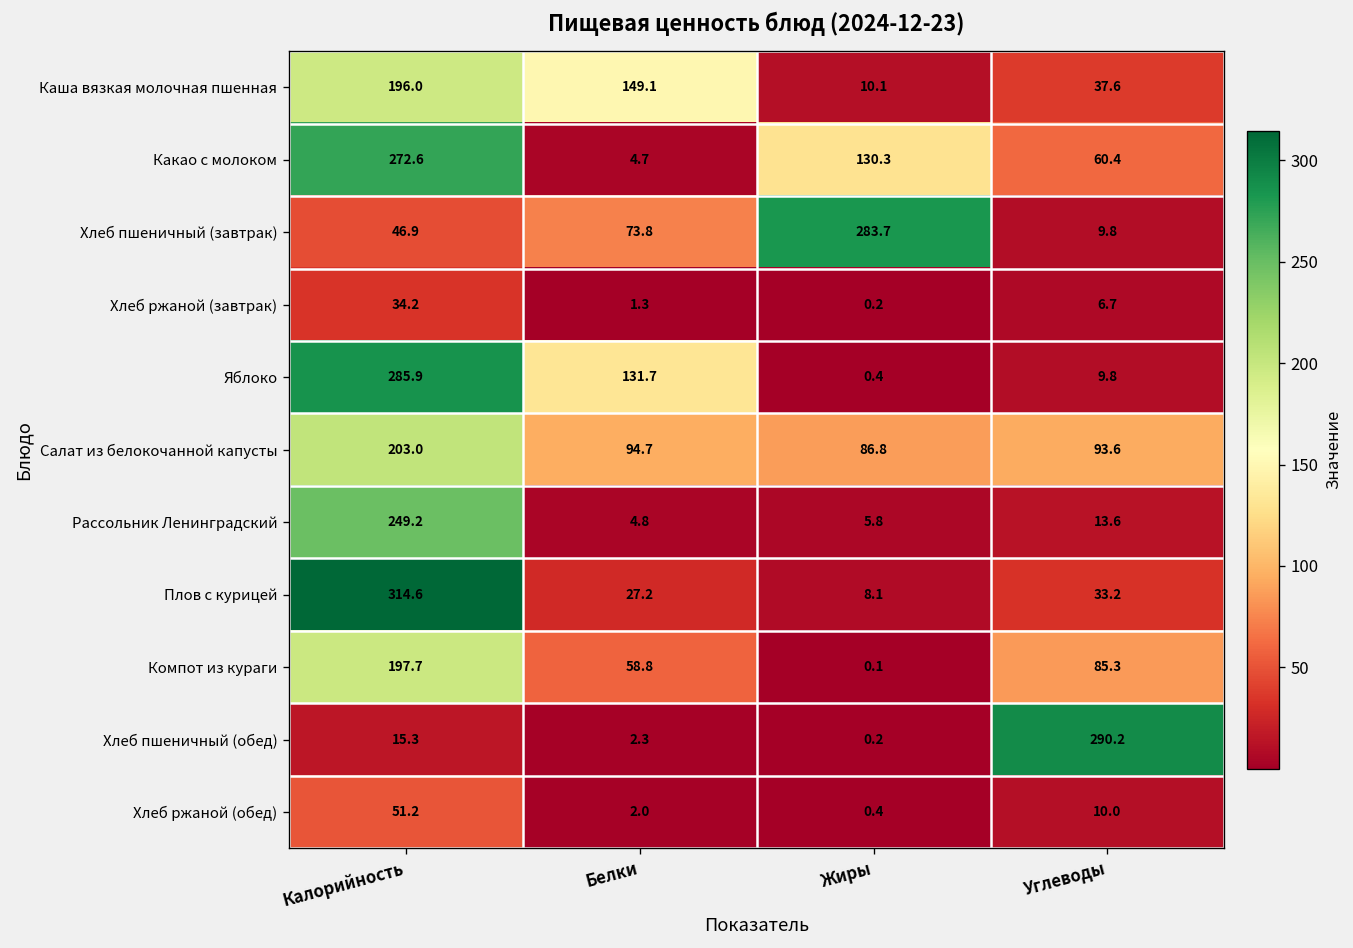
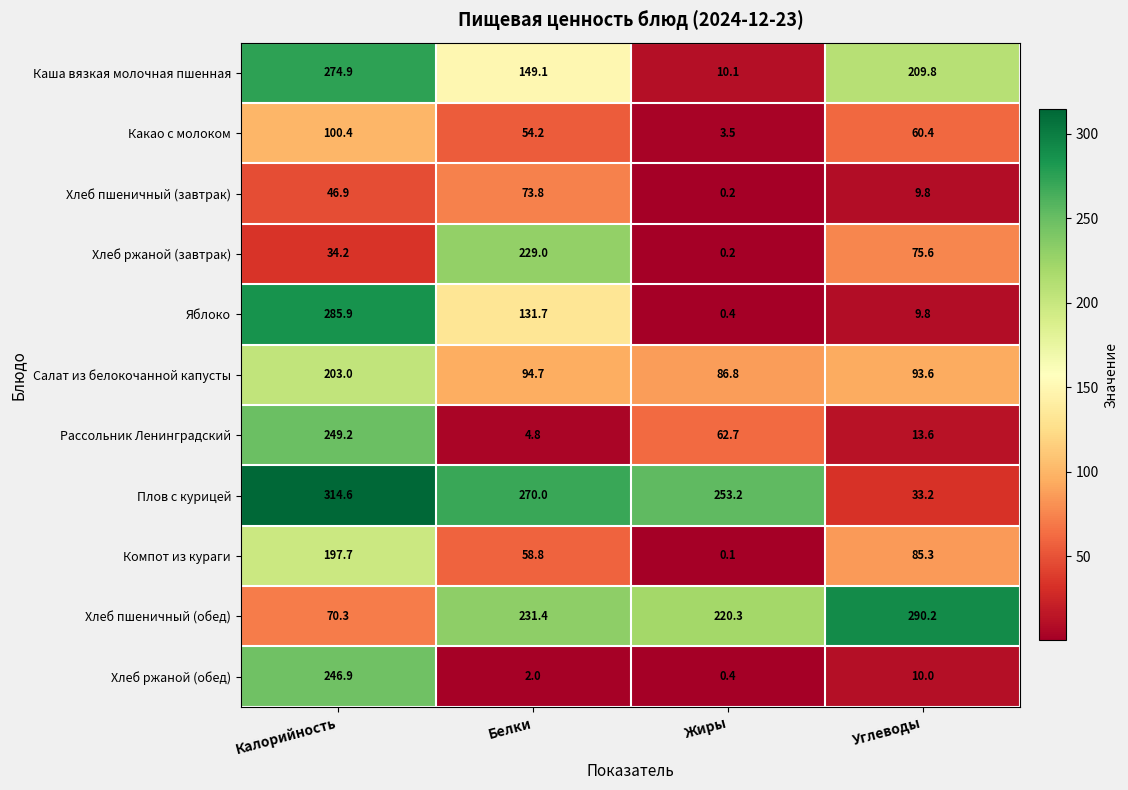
  {
    "Каша вязкая молочная пшенная": {
-     "Калорийность": 196.0,
+     "Калорийность": 274.9,
      "Белки": 149.1,
      "Жиры": 10.1,
-     "Углеводы": 37.6
+     "Углеводы": 209.8
    },
    "Какао с молоком": {
-     "Калорийность": 272.6,
-     "Белки": 4.7,
-     "Жиры": 130.3,
+     "Калорийность": 100.4,
+     "Белки": 54.2,
+     "Жиры": 3.5,
      "Углеводы": 60.4
    },
    "Хлеб пшеничный (завтрак)": {
      "Калорийность": 46.9,
      "Белки": 73.8,
-     "Жиры": 283.7,
+     "Жиры": 0.2,
      "Углеводы": 9.8
    },
    "Хлеб ржаной (завтрак)": {
      "Калорийность": 34.2,
-     "Белки": 1.3,
+     "Белки": 229.0,
      "Жиры": 0.2,
-     "Углеводы": 6.7
+     "Углеводы": 75.6
    },
    "Яблоко": {
      "Калорийность": 285.9,
      "Белки": 131.7,
      "Жиры": 0.4,
      "Углеводы": 9.8
    },
    "Салат из белокочанной капусты": {
      "Калорийность": 203.0,
      "Белки": 94.7,
      "Жиры": 86.8,
      "Углеводы": 93.6
    },
    "Рассольник Ленинградский": {
      "Калорийность": 249.2,
      "Белки": 4.8,
-     "Жиры": 5.8,
+     "Жиры": 62.7,
      "Углеводы": 13.6
    },
    "Плов с курицей": {
      "Калорийность": 314.6,
-     "Белки": 27.2,
-     "Жиры": 8.1,
+     "Белки": 270.0,
+     "Жиры": 253.2,
      "Углеводы": 33.2
    },
    "Компот из кураги": {
      "Калорийность": 197.7,
      "Белки": 58.8,
      "Жиры": 0.1,
      "Углеводы": 85.3
    },
    "Хлеб пшеничный (обед)": {
-     "Калорийность": 15.3,
-     "Белки": 2.3,
-     "Жиры": 0.2,
+     "Калорийность": 70.3,
+     "Белки": 231.4,
+     "Жиры": 220.3,
      "Углеводы": 290.2
    },
    "Хлеб ржаной (обед)": {
-     "Калорийность": 51.2,
+     "Калорийность": 246.9,
      "Белки": 2.0,
      "Жиры": 0.4,
      "Углеводы": 10.0
    }
  }
